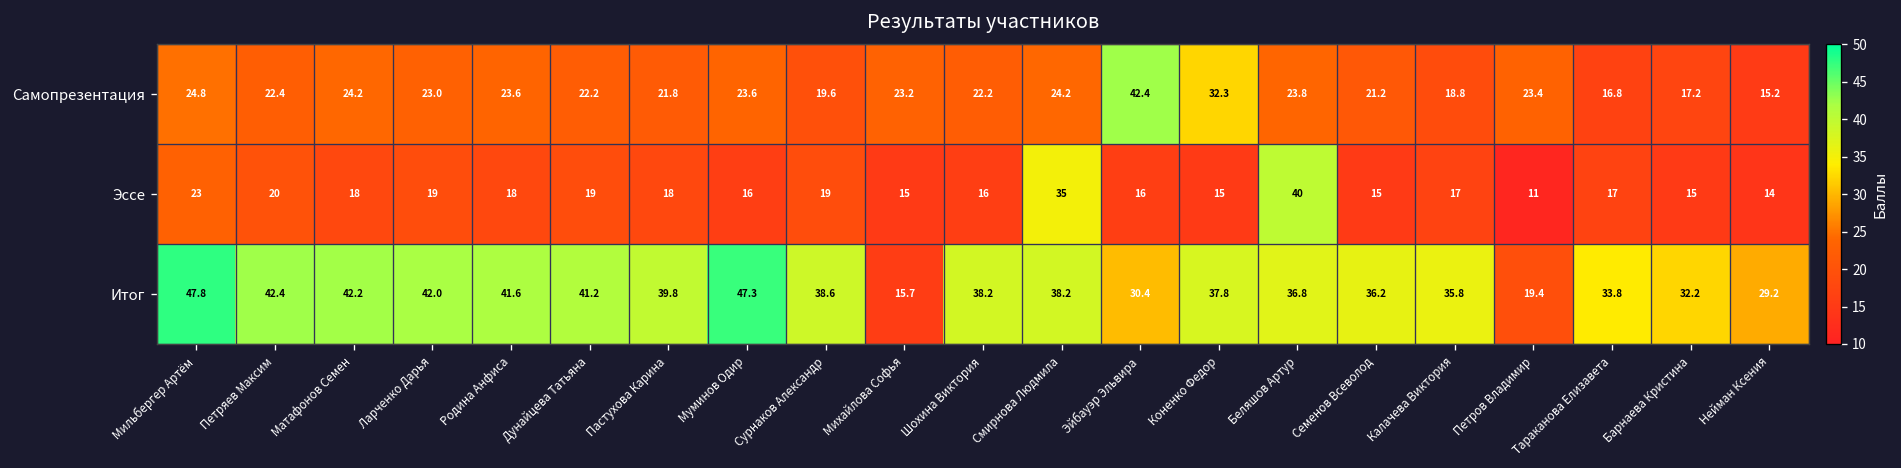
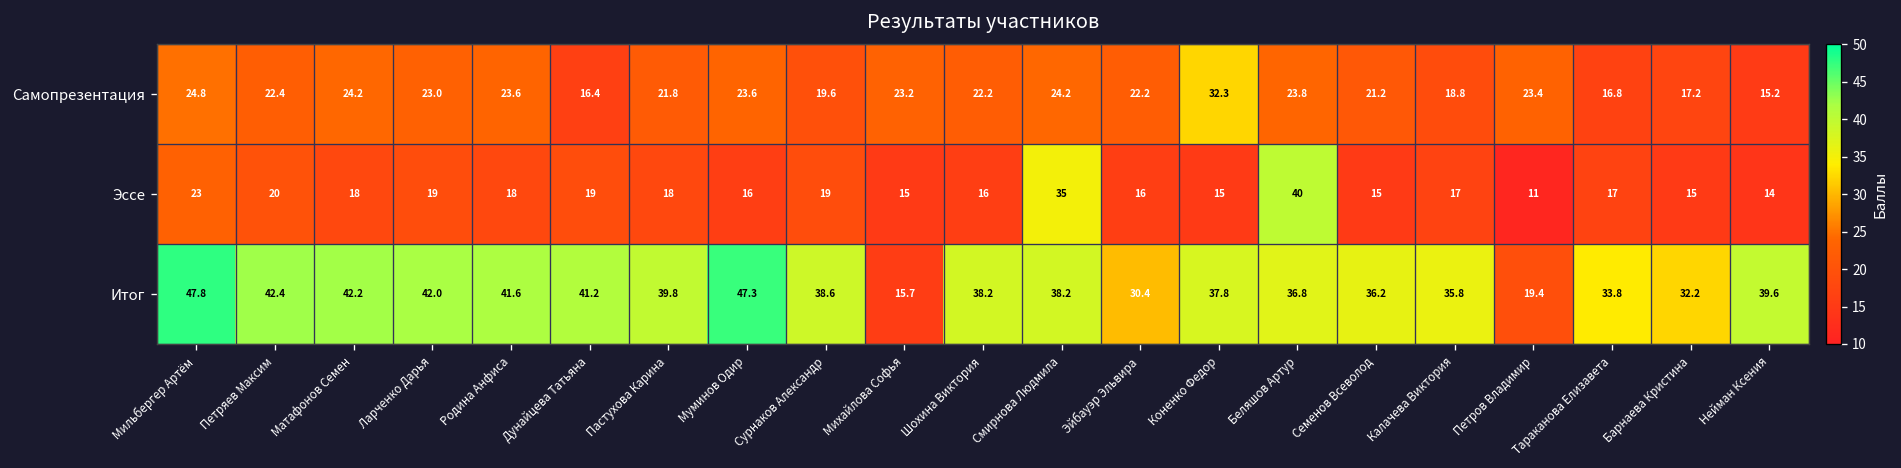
  {
    "Самопрезентация": {
      "Мильбергер Артём": 24.8,
      "Петряев Максим": 22.4,
      "Матафонов Семен": 24.2,
      "Ларченко Дарья": 23.0,
      "Родина Анфиса": 23.6,
-     "Дунайцева Татьяна": 22.2,
+     "Дунайцева Татьяна": 16.4,
      "Пастухова Карина": 21.8,
      "Муминов Одир": 23.6,
      "Сурнаков Александр": 19.6,
      "Михайлова Софья": 23.2,
      "Шохина Виктория": 22.2,
      "Смирнова Людмила": 24.2,
-     "Эйбауэр Эльвира": 42.4,
+     "Эйбауэр Эльвира": 22.2,
      "Коненко Федор": 32.3,
      "Беляшов Артур": 23.8,
      "Семенов Всеволод": 21.2,
      "Калачева Виктория": 18.8,
      "Петров Владимир": 23.4,
      "Тараканова Елизавета": 16.8,
      "Барнаева Кристина": 17.2,
      "Нейман Ксения": 15.2
    },
    "Эссе": {
      "Мильбергер Артём": 23,
      "Петряев Максим": 20,
      "Матафонов Семен": 18,
      "Ларченко Дарья": 19,
      "Родина Анфиса": 18,
      "Дунайцева Татьяна": 19,
      "Пастухова Карина": 18,
      "Муминов Одир": 16,
      "Сурнаков Александр": 19,
      "Михайлова Софья": 15,
      "Шохина Виктория": 16,
      "Смирнова Людмила": 35,
      "Эйбауэр Эльвира": 16,
      "Коненко Федор": 15,
      "Беляшов Артур": 40,
      "Семенов Всеволод": 15,
      "Калачева Виктория": 17,
      "Петров Владимир": 11,
      "Тараканова Елизавета": 17,
      "Барнаева Кристина": 15,
      "Нейман Ксения": 14
    },
    "Итог": {
      "Мильбергер Артём": 47.8,
      "Петряев Максим": 42.4,
      "Матафонов Семен": 42.2,
      "Ларченко Дарья": 42.0,
      "Родина Анфиса": 41.6,
      "Дунайцева Татьяна": 41.2,
      "Пастухова Карина": 39.8,
      "Муминов Одир": 47.3,
      "Сурнаков Александр": 38.6,
      "Михайлова Софья": 15.7,
      "Шохина Виктория": 38.2,
      "Смирнова Людмила": 38.2,
      "Эйбауэр Эльвира": 30.4,
      "Коненко Федор": 37.8,
      "Беляшов Артур": 36.8,
      "Семенов Всеволод": 36.2,
      "Калачева Виктория": 35.8,
      "Петров Владимир": 19.4,
      "Тараканова Елизавета": 33.8,
      "Барнаева Кристина": 32.2,
-     "Нейман Ксения": 29.2
+     "Нейман Ксения": 39.6
    }
  }
